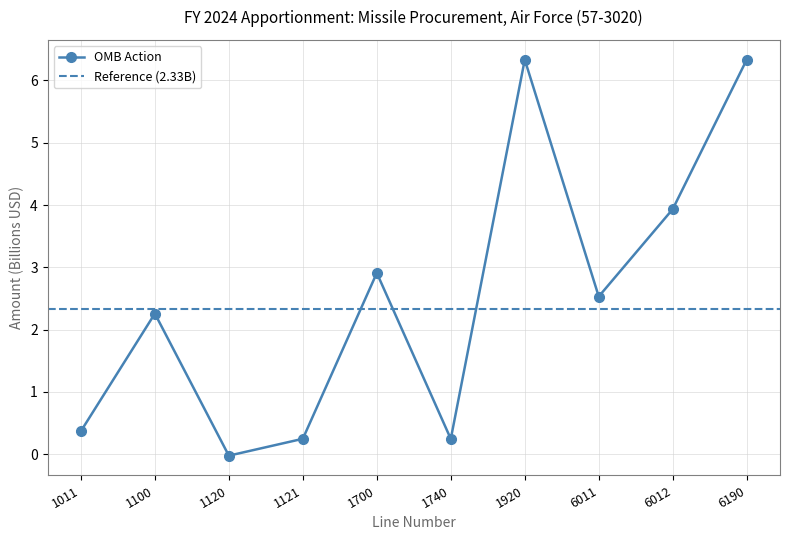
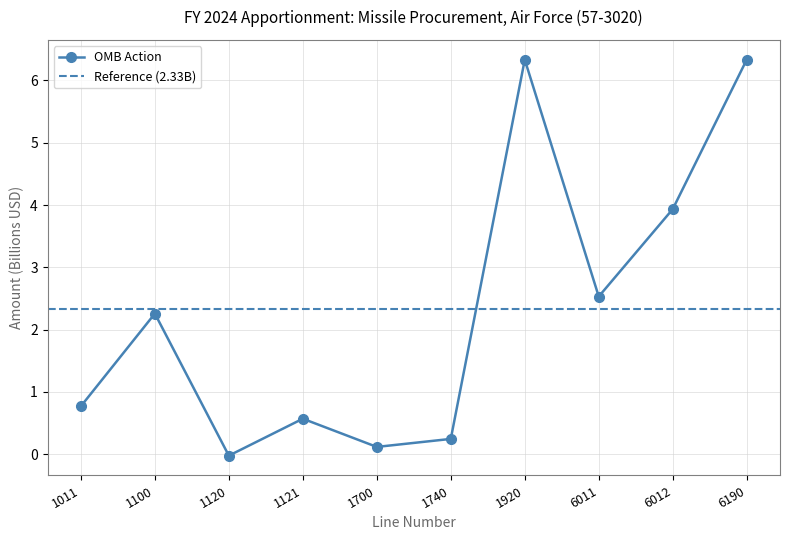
  {
-   "1011": 0.4,
+   "1011": 0.8,
    "1100": 2.3,
    "1120": 0.0,
-   "1121": 0.2,
-   "1700": 2.9,
+   "1121": 0.6,
+   "1700": 0.1,
    "1740": 0.2,
    "1920": 6.3,
    "6011": 2.5,
    "6012": 3.9,
    "6190": 6.3
  }
